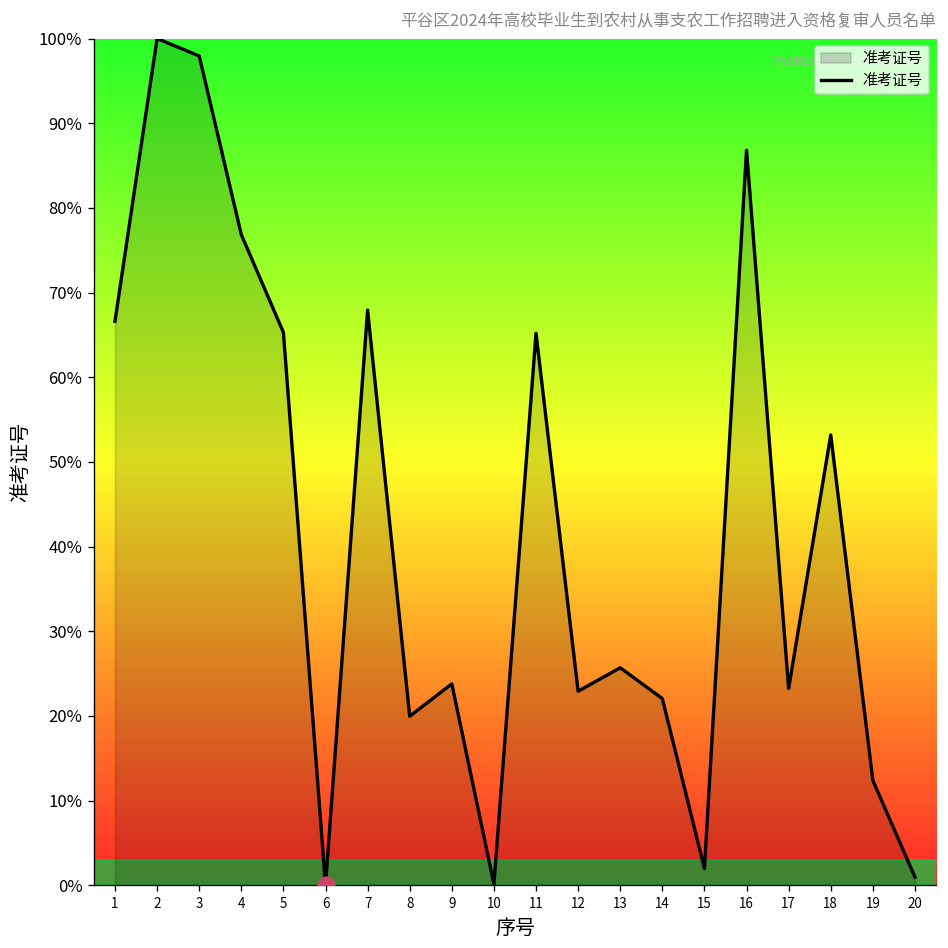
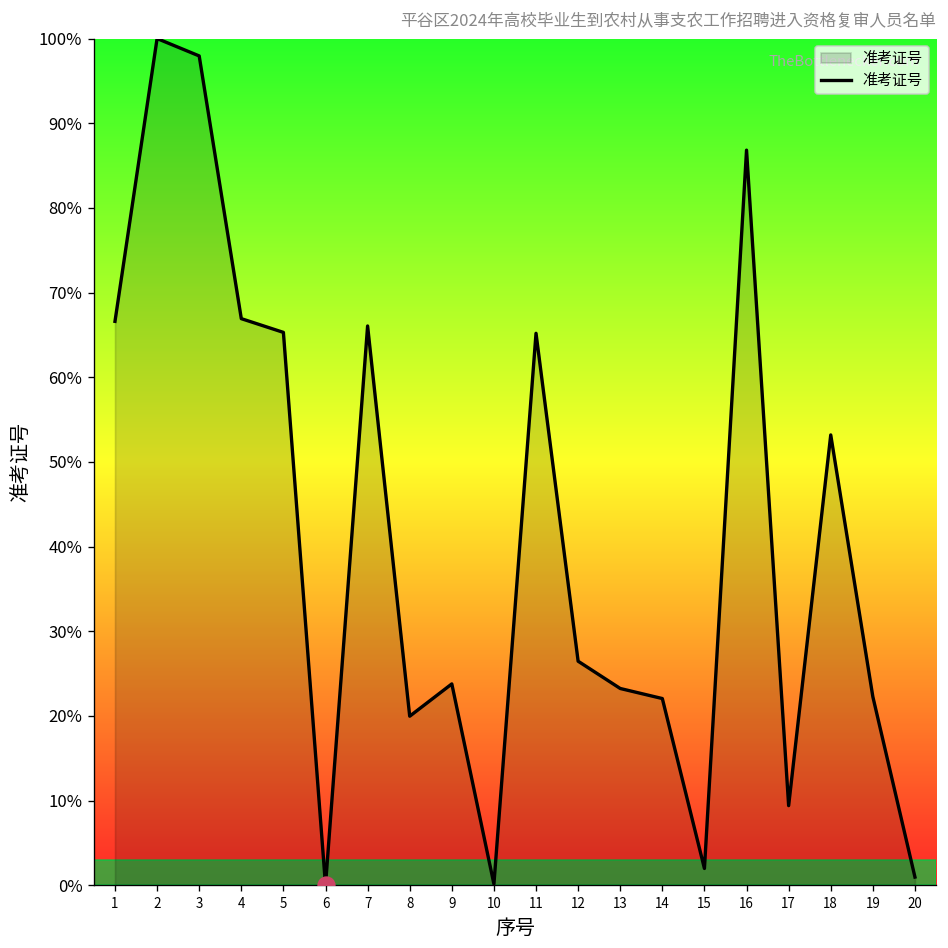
  {
    "准考证号": {
      "1": "67%",
      "2": "100%",
      "3": "98%",
-     "4": "77%",
+     "4": "67%",
      "5": "65%",
-     "7": "68%",
+     "7": "66%",
      "8": "20%",
      "9": "24%",
      "11": "65%",
-     "12": "23%",
-     "13": "26%",
+     "12": "26%",
+     "13": "23%",
      "14": "22%",
      "16": "87%",
-     "17": "23%",
+     "17": "9%",
      "18": "53%",
-     "19": "12%"
+     "19": "22%"
    }
  }
